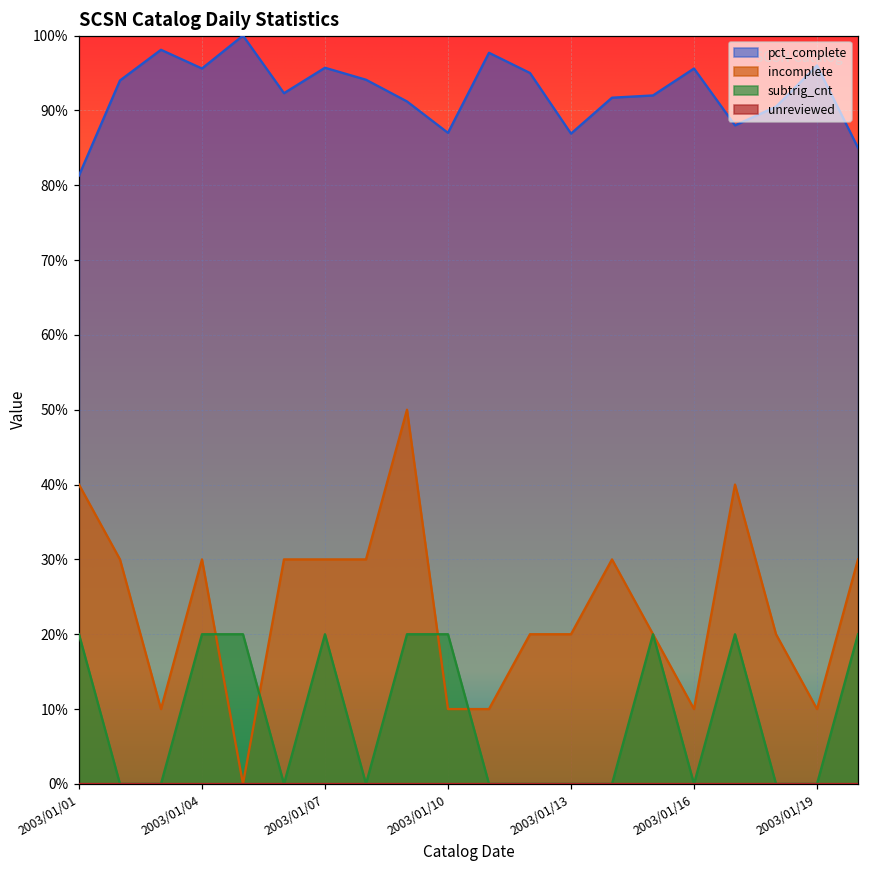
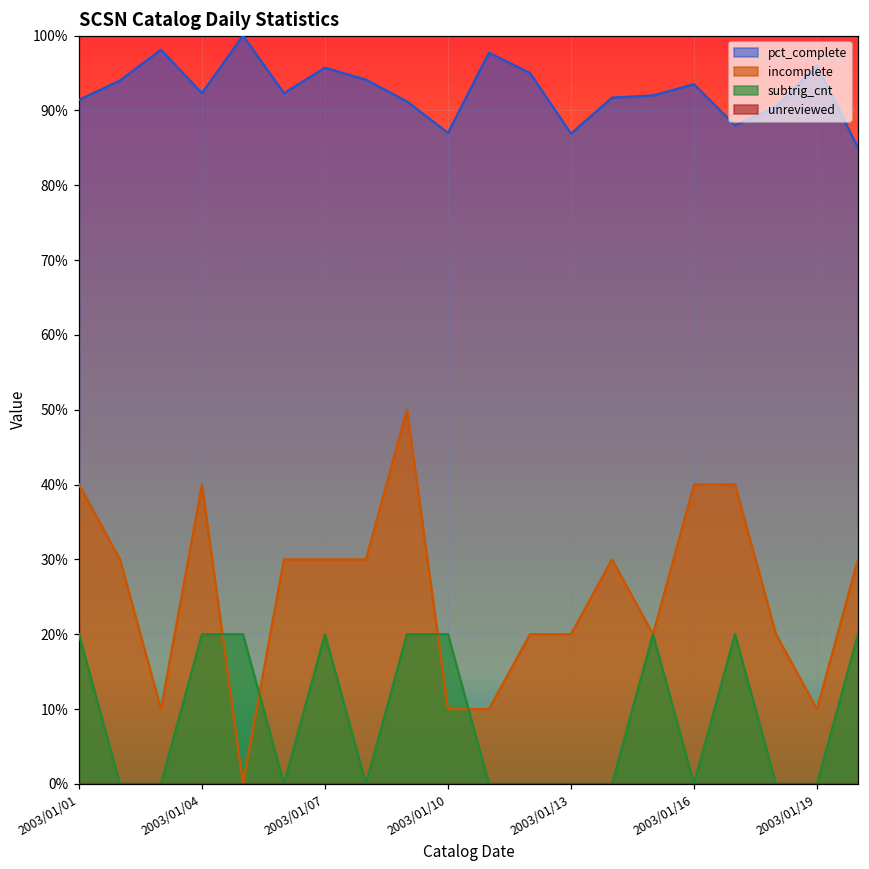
  {
    "pct_complete": {
-     "2003/01/01": "81%",
-     "2003/01/04": "96%",
+     "2003/01/01": "91%",
+     "2003/01/04": "92%",
      "2003/01/07": "96%",
      "2003/01/10": "87%",
      "2003/01/13": "87%",
-     "2003/01/16": "96%"
+     "2003/01/16": "94%"
    },
    "incomplete": {
      "2003/01/01": "40%",
-     "2003/01/04": "30%",
+     "2003/01/04": "40%",
      "2003/01/07": "30%",
      "2003/01/10": "10%",
      "2003/01/13": "20%",
-     "2003/01/16": "10%",
+     "2003/01/16": "40%",
      "2003/01/19": "10%"
    },
    "subtrig_cnt": {
      "2003/01/01": "20%",
      "2003/01/04": "20%",
      "2003/01/07": "20%",
      "2003/01/10": "20%"
    },
    "unreviewed": {
      "2003/01/01": "0%",
      "2003/01/04": "0%",
      "2003/01/07": "0%",
      "2003/01/10": "0%"
    }
  }
